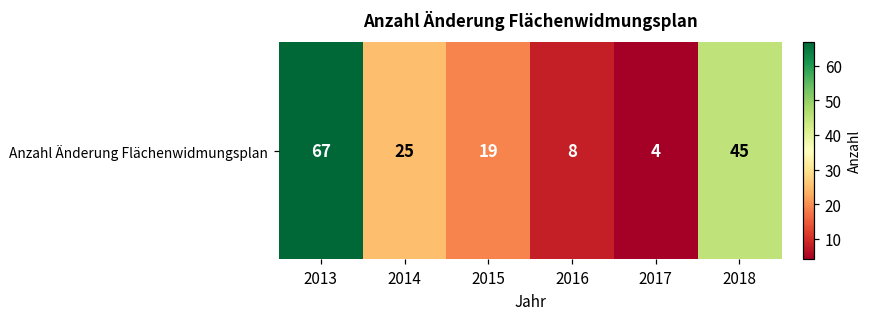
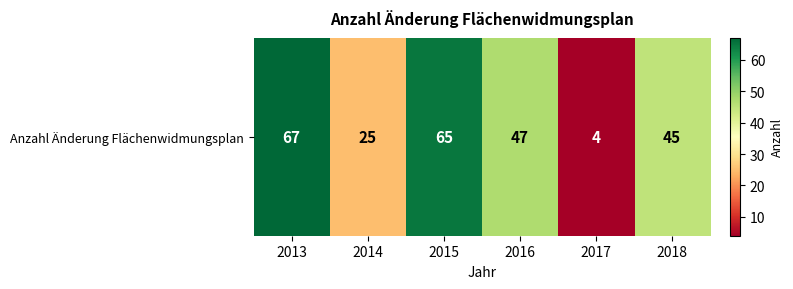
  {
    "Anzahl Änderung Flächenwidmungsplan": {
      "2013": 67,
      "2014": 25,
-     "2015": 19,
-     "2016": 8,
+     "2015": 65,
+     "2016": 47,
      "2017": 4,
      "2018": 45
    }
  }
